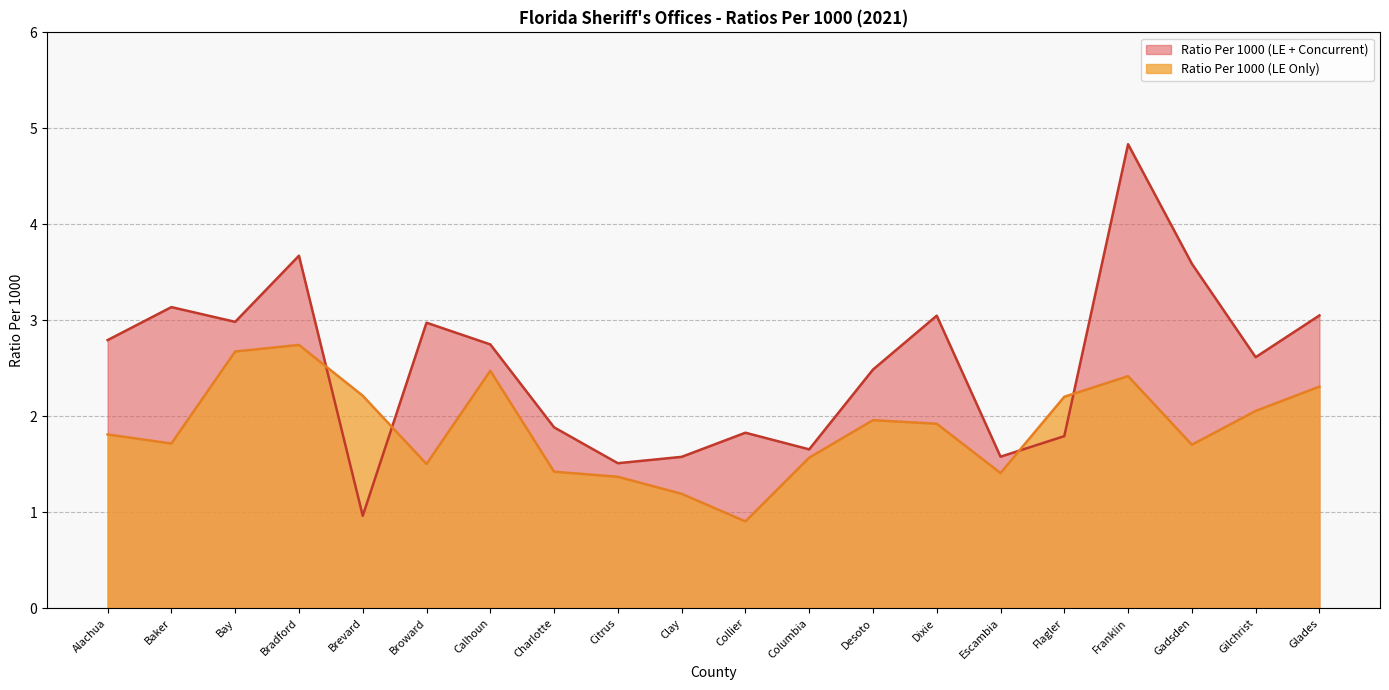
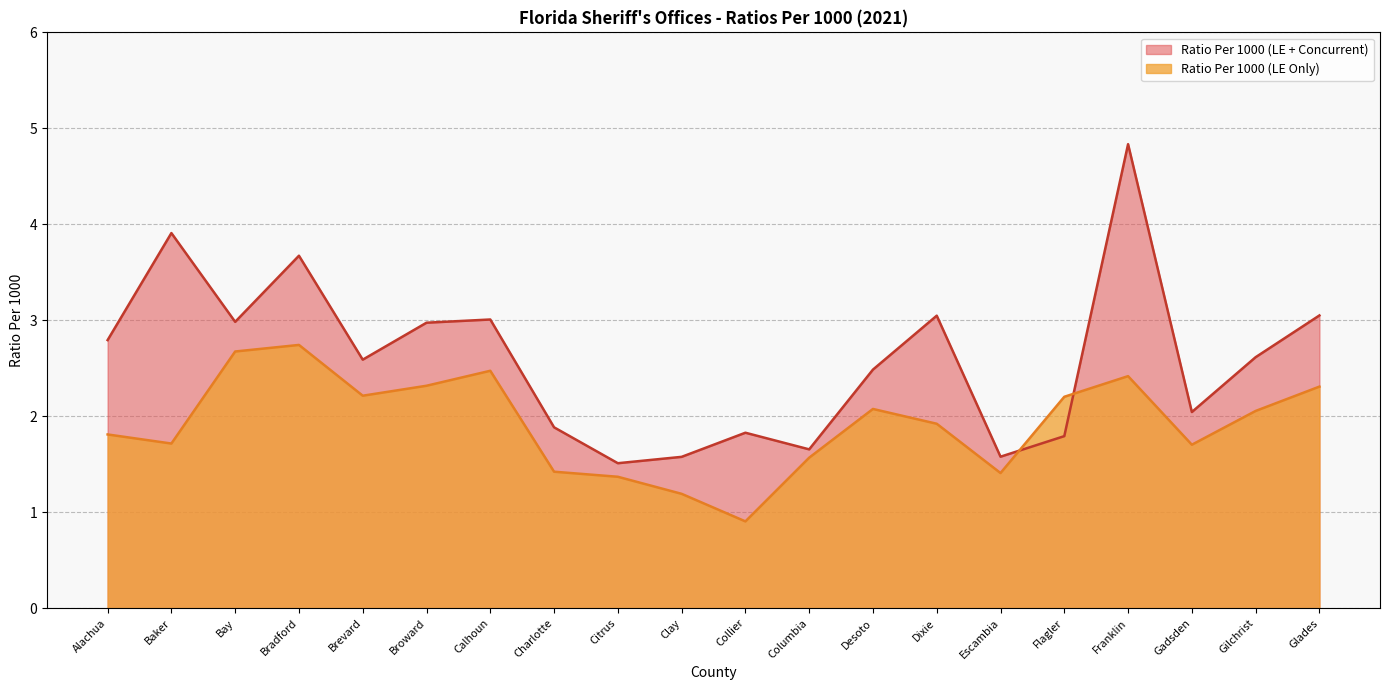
  {
    "Ratio Per 1000 (LE + Concurrent)": {
      "Alachua": 2.8,
-     "Baker": 3.1,
+     "Baker": 3.9,
      "Bay": 3.0,
      "Bradford": 3.7,
-     "Brevard": 1.0,
+     "Brevard": 2.6,
      "Broward": 3.0,
-     "Calhoun": 2.7,
+     "Calhoun": 3.0,
      "Charlotte": 1.9,
      "Citrus": 1.5,
      "Clay": 1.6,
      "Collier": 1.8,
      "Columbia": 1.7,
      "Desoto": 2.5,
      "Dixie": 3.0,
      "Escambia": 1.6,
      "Flagler": 1.8,
      "Franklin": 4.8,
-     "Gadsden": 3.6,
+     "Gadsden": 2.0,
      "Gilchrist": 2.6,
      "Glades": 3.1
    },
    "Ratio Per 1000 (LE Only)": {
      "Alachua": 1.8,
      "Baker": 1.7,
      "Bay": 2.7,
      "Bradford": 2.7,
      "Brevard": 2.2,
-     "Broward": 1.5,
+     "Broward": 2.3,
      "Calhoun": 2.5,
      "Charlotte": 1.4,
      "Citrus": 1.4,
      "Clay": 1.2,
      "Collier": 0.9,
      "Columbia": 1.6,
-     "Desoto": 2.0,
+     "Desoto": 2.1,
      "Dixie": 1.9,
      "Escambia": 1.4,
      "Flagler": 2.2,
      "Franklin": 2.4,
      "Gadsden": 1.7,
      "Gilchrist": 2.1,
      "Glades": 2.3
    }
  }
